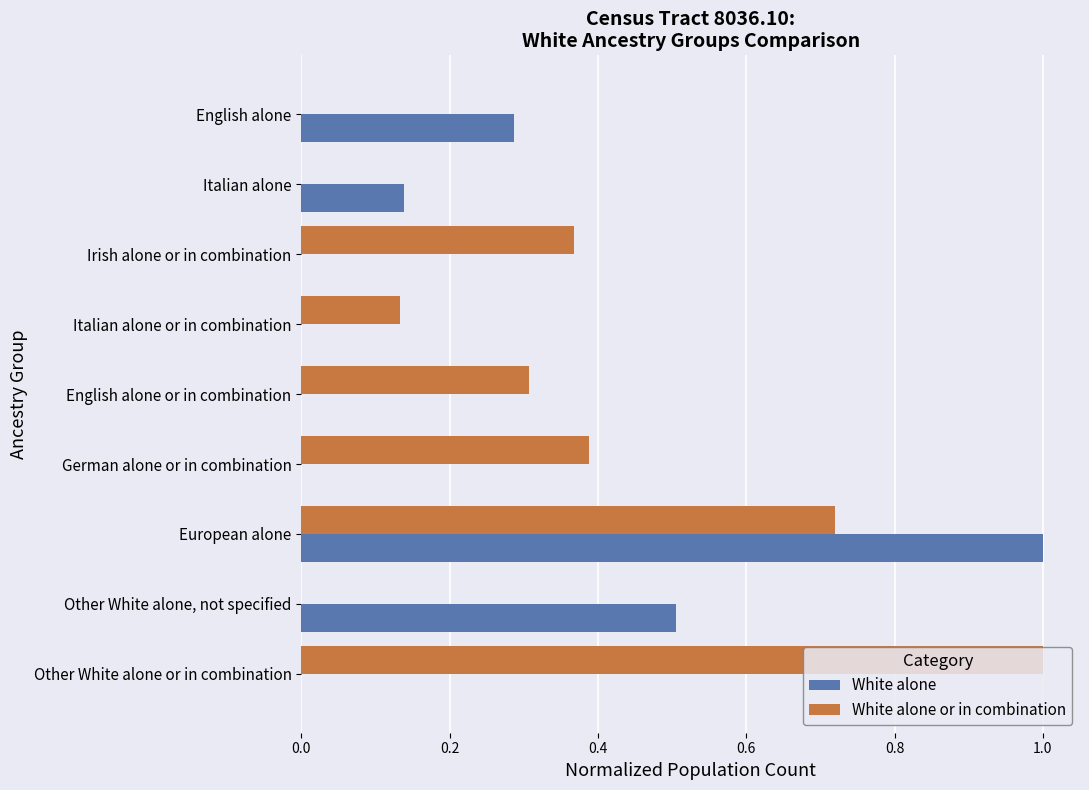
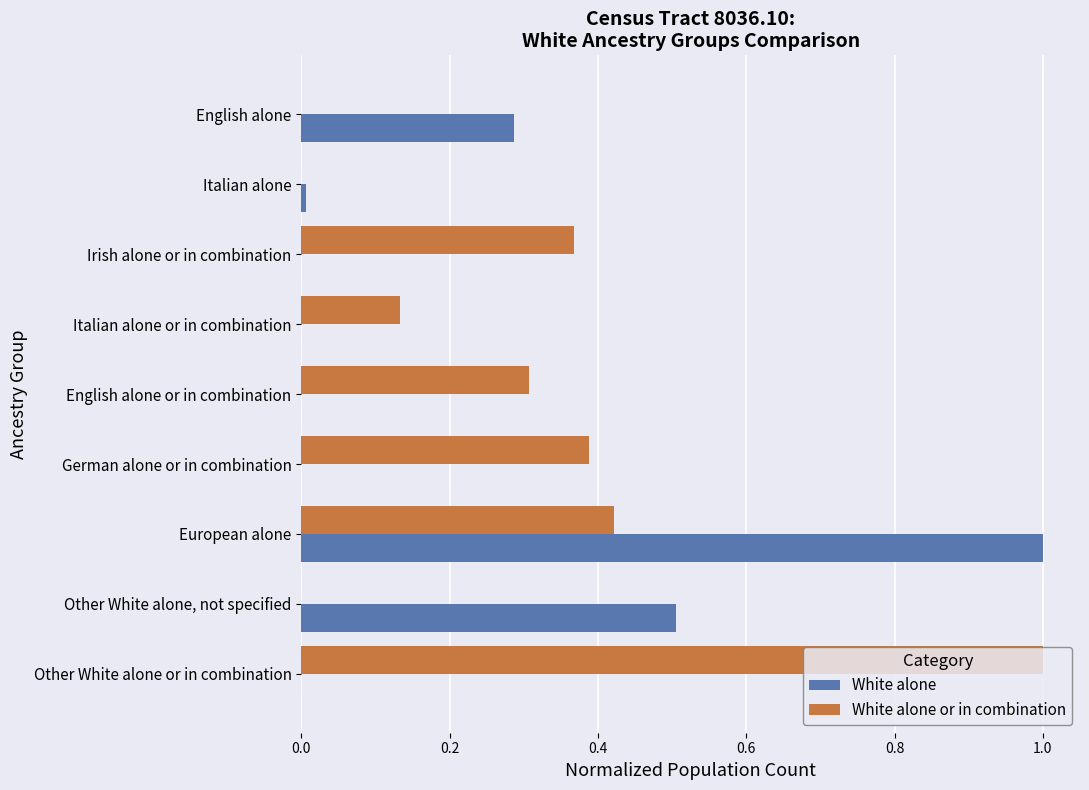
  {
    "White alone": {
      "English alone": 0.29,
-     "Italian alone": 0.14,
+     "Italian alone": 0.01,
      "Irish alone or in combination": 0.00,
      "Italian alone or in combination": 0.00,
      "English alone or in combination": 0.00,
      "German alone or in combination": 0.00,
      "European alone": 1.00,
      "Other White alone, not specified": 0.51,
      "Other White alone or in combination": 0.00
    },
    "White alone or in combination": {
      "English alone": 0.00,
      "Italian alone": 0.00,
      "Irish alone or in combination": 0.37,
      "Italian alone or in combination": 0.13,
      "English alone or in combination": 0.31,
      "German alone or in combination": 0.39,
-     "European alone": 0.72,
+     "European alone": 0.42,
      "Other White alone, not specified": 0.00
    }
  }
